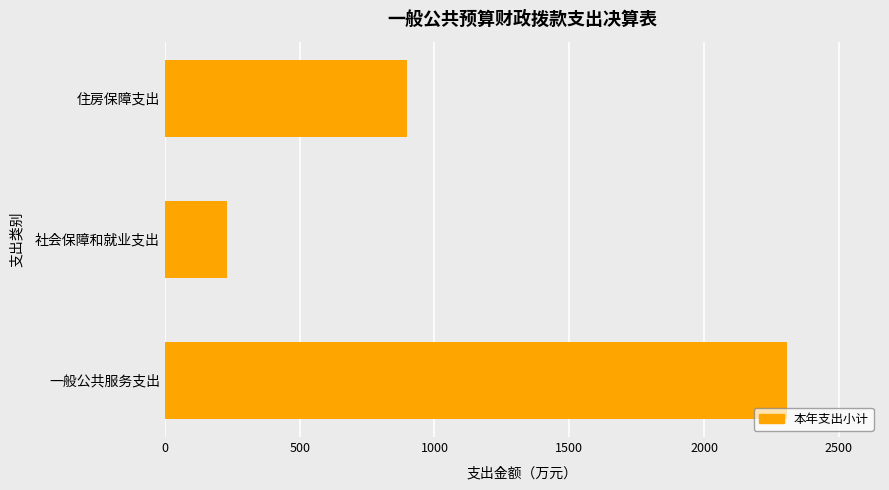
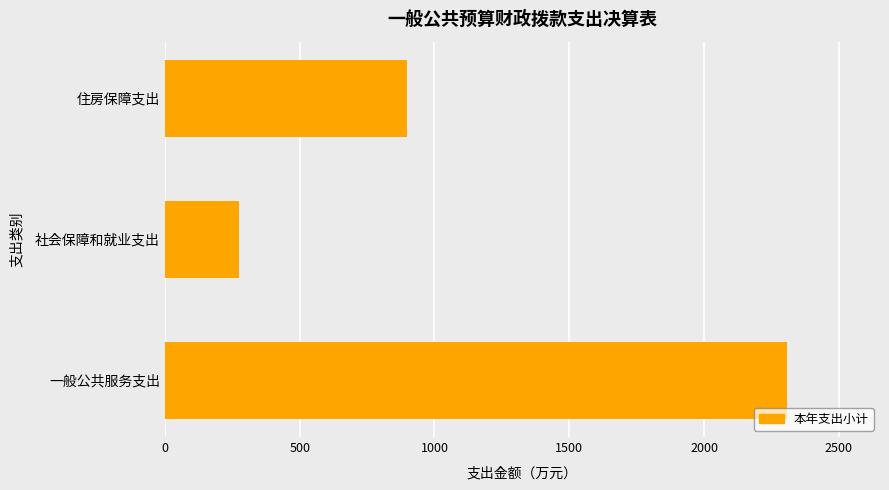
  {
    "住房保障支出": 900,
-   "社会保障和就业支出": 230,
+   "社会保障和就业支出": 280,
    "一般公共服务支出": 2310
  }
